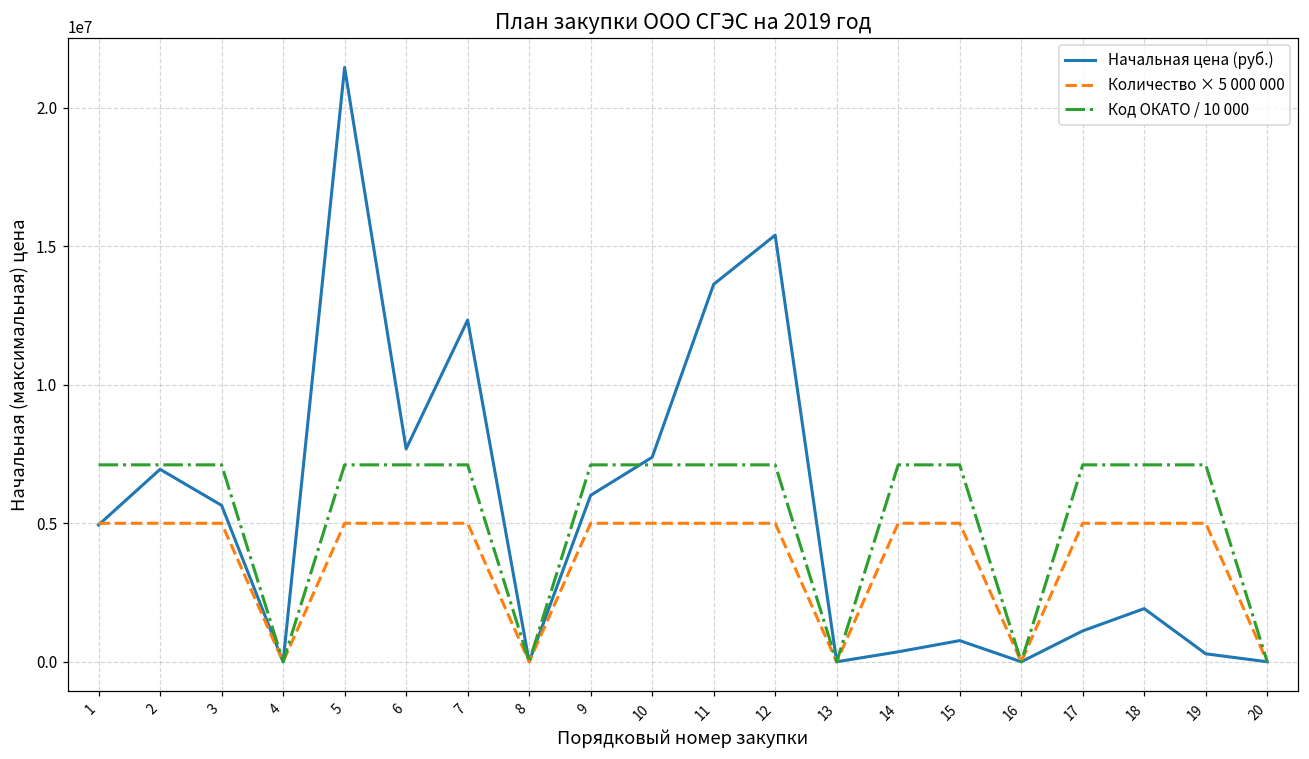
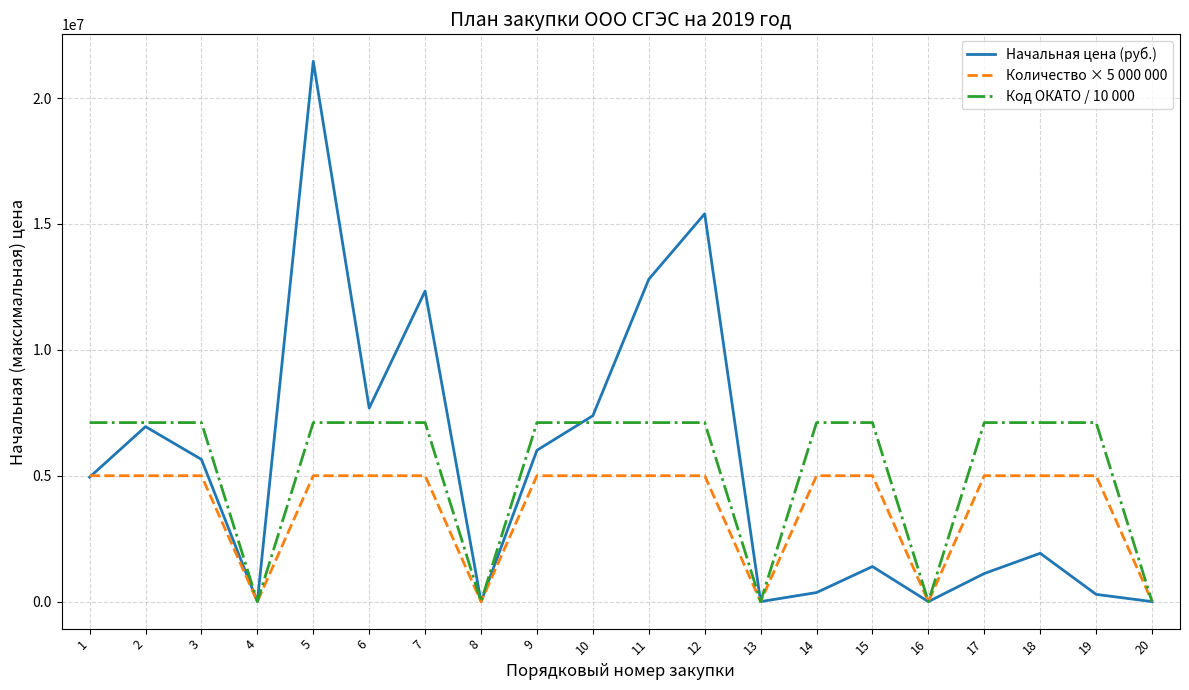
  {
    "Начальная цена (руб.)": {
      "2": 6900000,
      "3": 5600000,
      "5": 21500000,
      "6": 7700000,
      "7": 12300000,
      "9": 6000000,
      "10": 7400000,
-     "11": 13600000,
+     "11": 12800000,
      "12": 15400000,
      "14": 400000,
-     "15": 800000,
+     "15": 1400000,
      "17": 1100000,
      "18": 1900000,
      "19": 300000
    },
    "Количество × 5 000 000": {
      "2": 5000000,
      "3": 5000000,
      "5": 5000000,
      "6": 5000000,
      "7": 5000000,
      "9": 5000000,
      "10": 5000000,
      "11": 5000000,
      "12": 5000000,
      "14": 5000000,
      "15": 5000000,
      "17": 5000000,
      "18": 5000000,
      "19": 5000000
    },
    "Код ОКАТО / 10 000": {
      "1": 7100000,
      "2": 7100000,
      "3": 7100000,
      "5": 7100000,
      "6": 7100000,
      "7": 7100000,
      "9": 7100000,
      "10": 7100000,
      "11": 7100000,
      "12": 7100000,
      "14": 7100000,
      "15": 7100000,
      "17": 7100000,
      "18": 7100000,
      "19": 7100000
    }
  }
